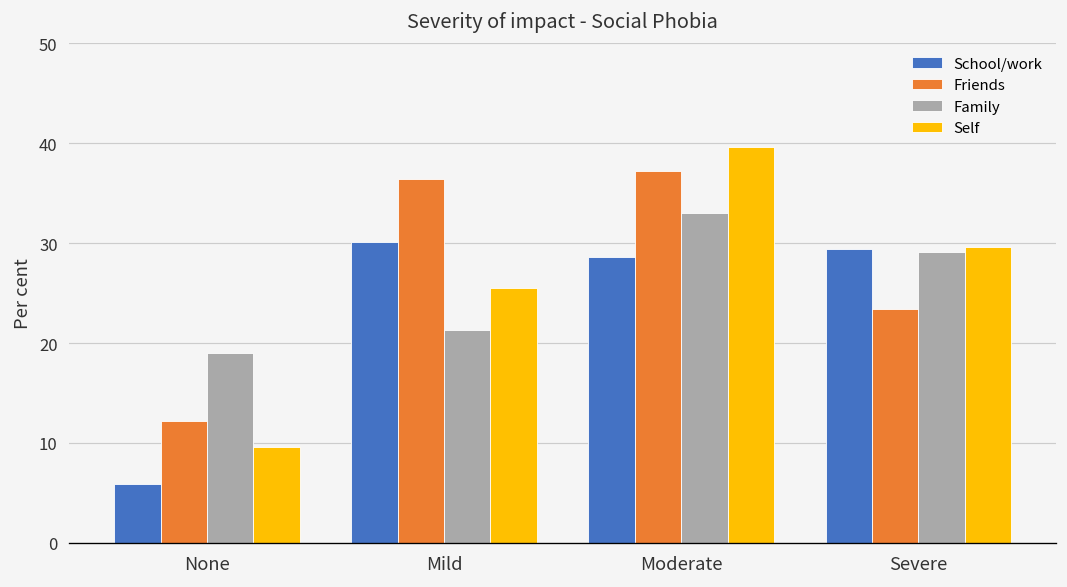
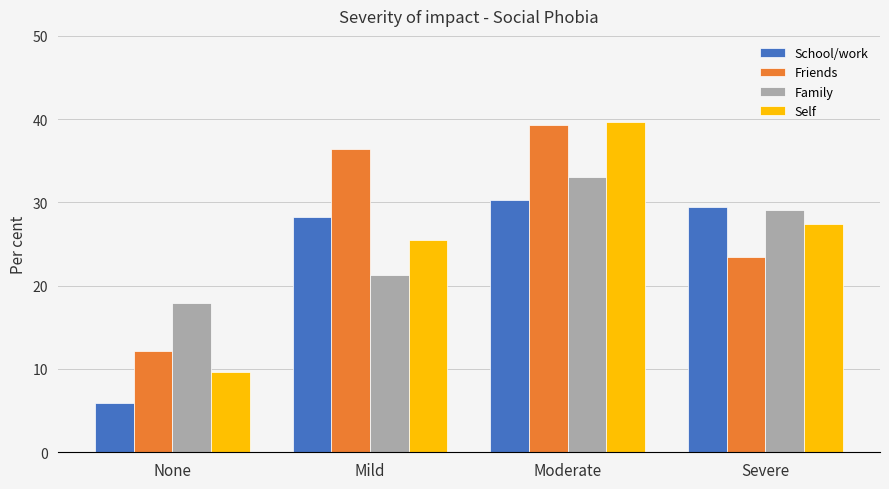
  {
    "School/work": {
      "None": 6,
-     "Mild": 30,
-     "Moderate": 29,
+     "Mild": 28,
+     "Moderate": 30,
      "Severe": 29
    },
    "Friends": {
      "None": 12,
      "Mild": 36,
-     "Moderate": 37,
+     "Moderate": 39,
      "Severe": 23
    },
    "Family": {
-     "None": 19,
+     "None": 18,
      "Mild": 21,
      "Moderate": 33,
      "Severe": 29
    },
    "Self": {
      "None": 10,
      "Mild": 26,
      "Moderate": 40,
-     "Severe": 30
+     "Severe": 27
    }
  }
